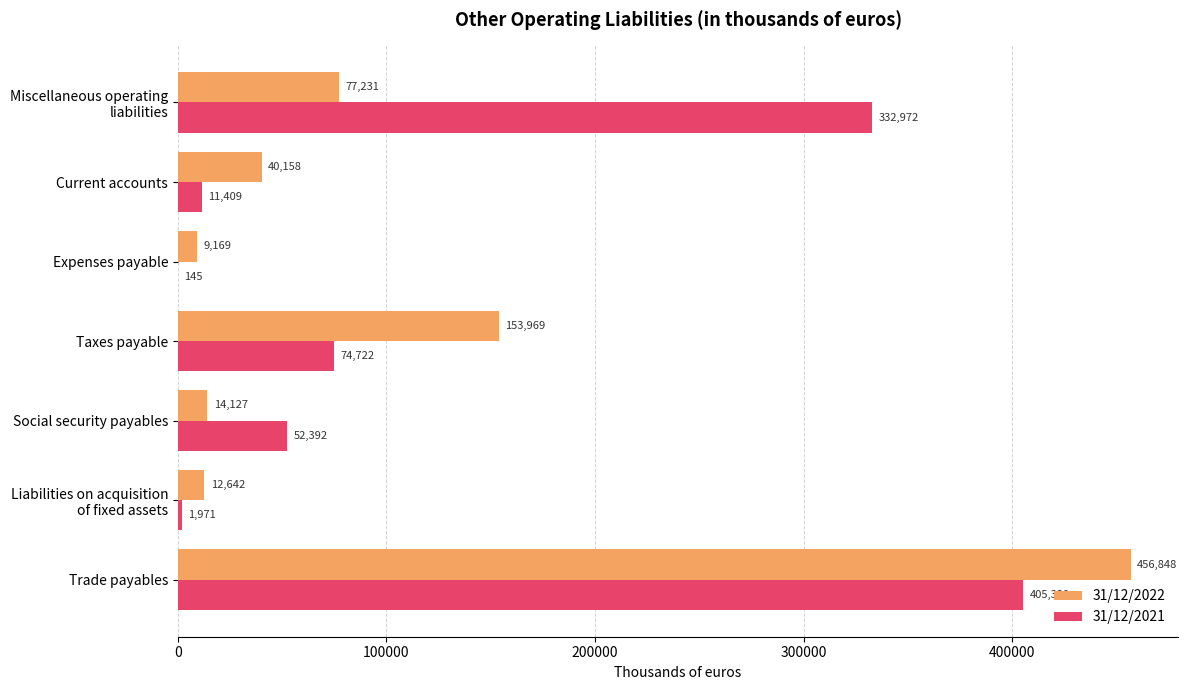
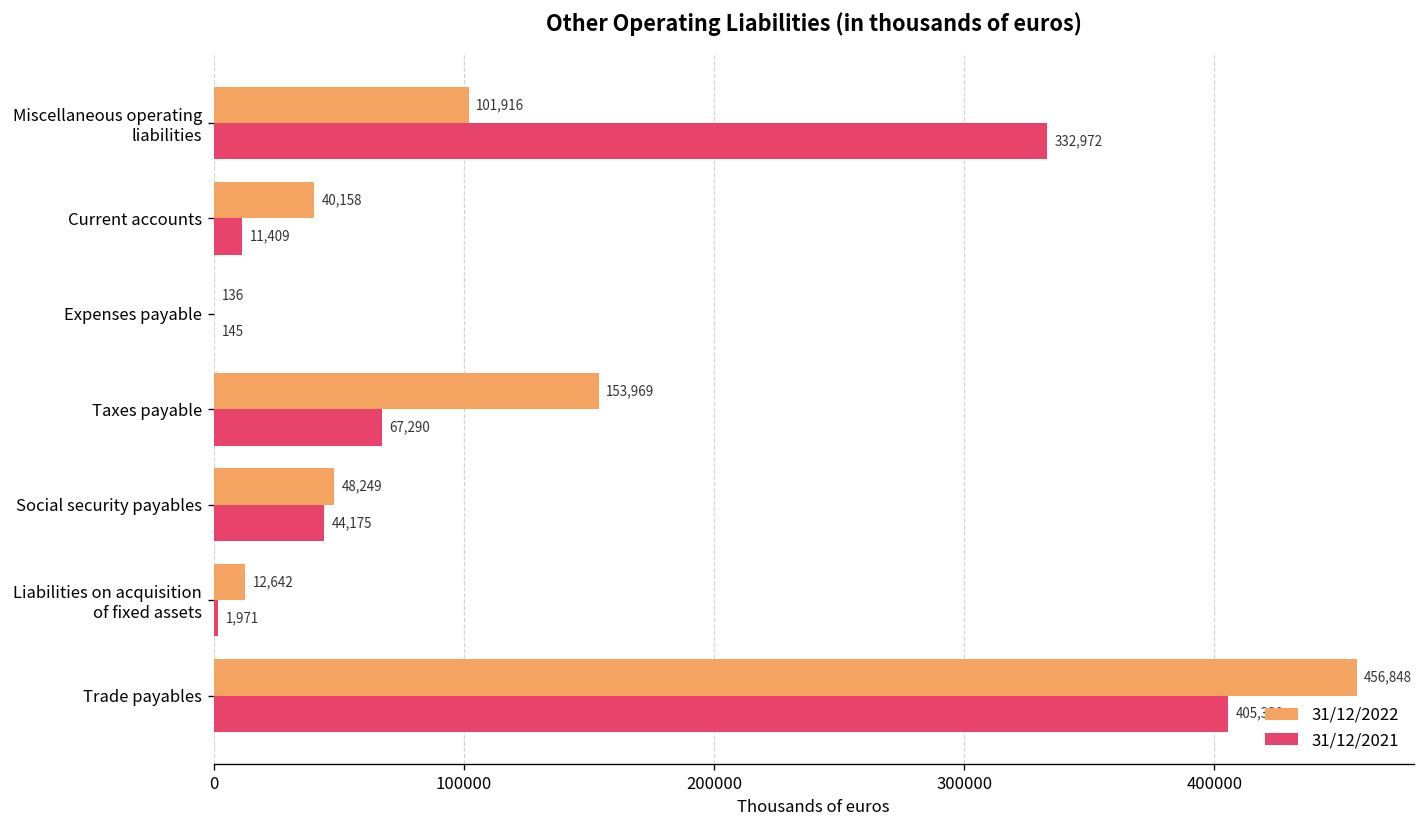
  {
    "31/12/2022": {
-     "Miscellaneous operating liabilities": "77,231",
+     "Miscellaneous operating liabilities": "101,916",
      "Current accounts": "40,158",
-     "Expenses payable": "9,169",
+     "Expenses payable": "136",
      "Taxes payable": "153,969",
-     "Social security payables": "14,127",
+     "Social security payables": "48,249",
      "Liabilities on acquisition of fixed assets": "12,642",
      "Trade payables": "456,848"
    },
    "31/12/2021": {
      "Miscellaneous operating liabilities": "332,972",
      "Current accounts": "11,409",
      "Expenses payable": "145",
-     "Taxes payable": "74,722",
-     "Social security payables": "52,392",
+     "Taxes payable": "67,290",
+     "Social security payables": "44,175",
      "Liabilities on acquisition of fixed assets": "1,971",
      "Trade payables": "405,330"
    }
  }
